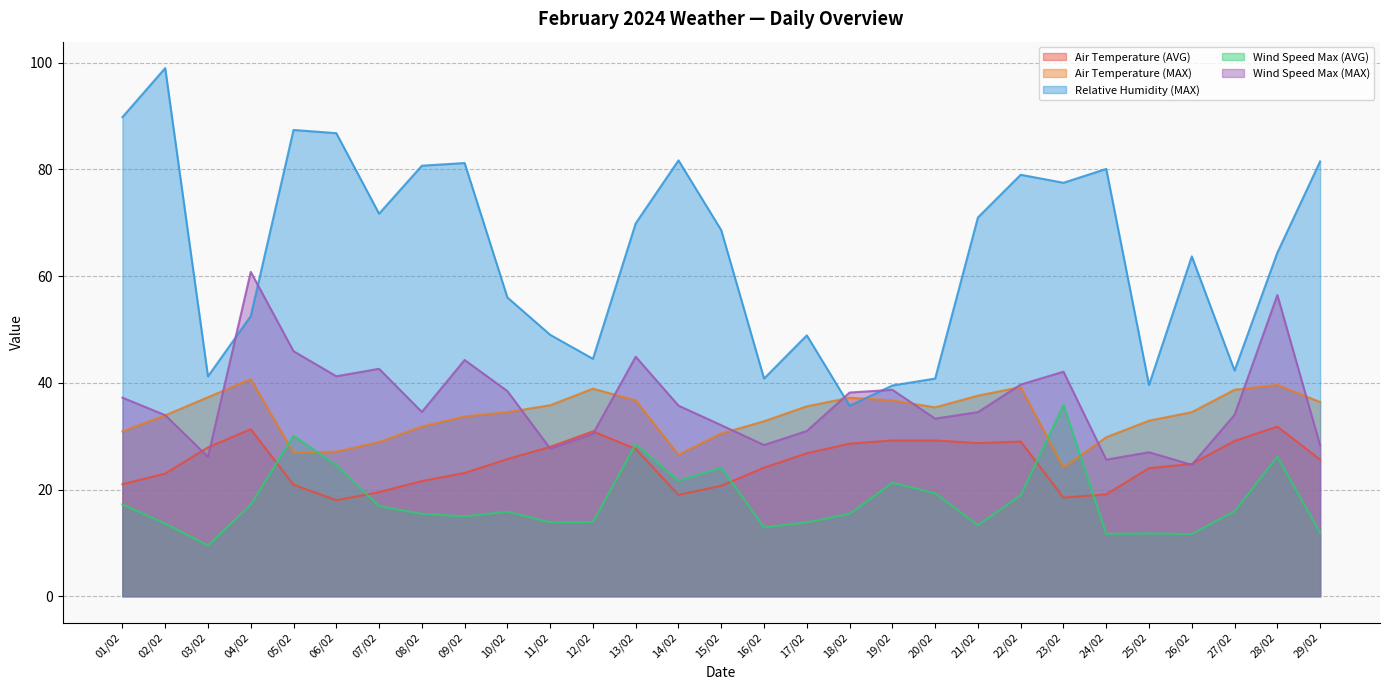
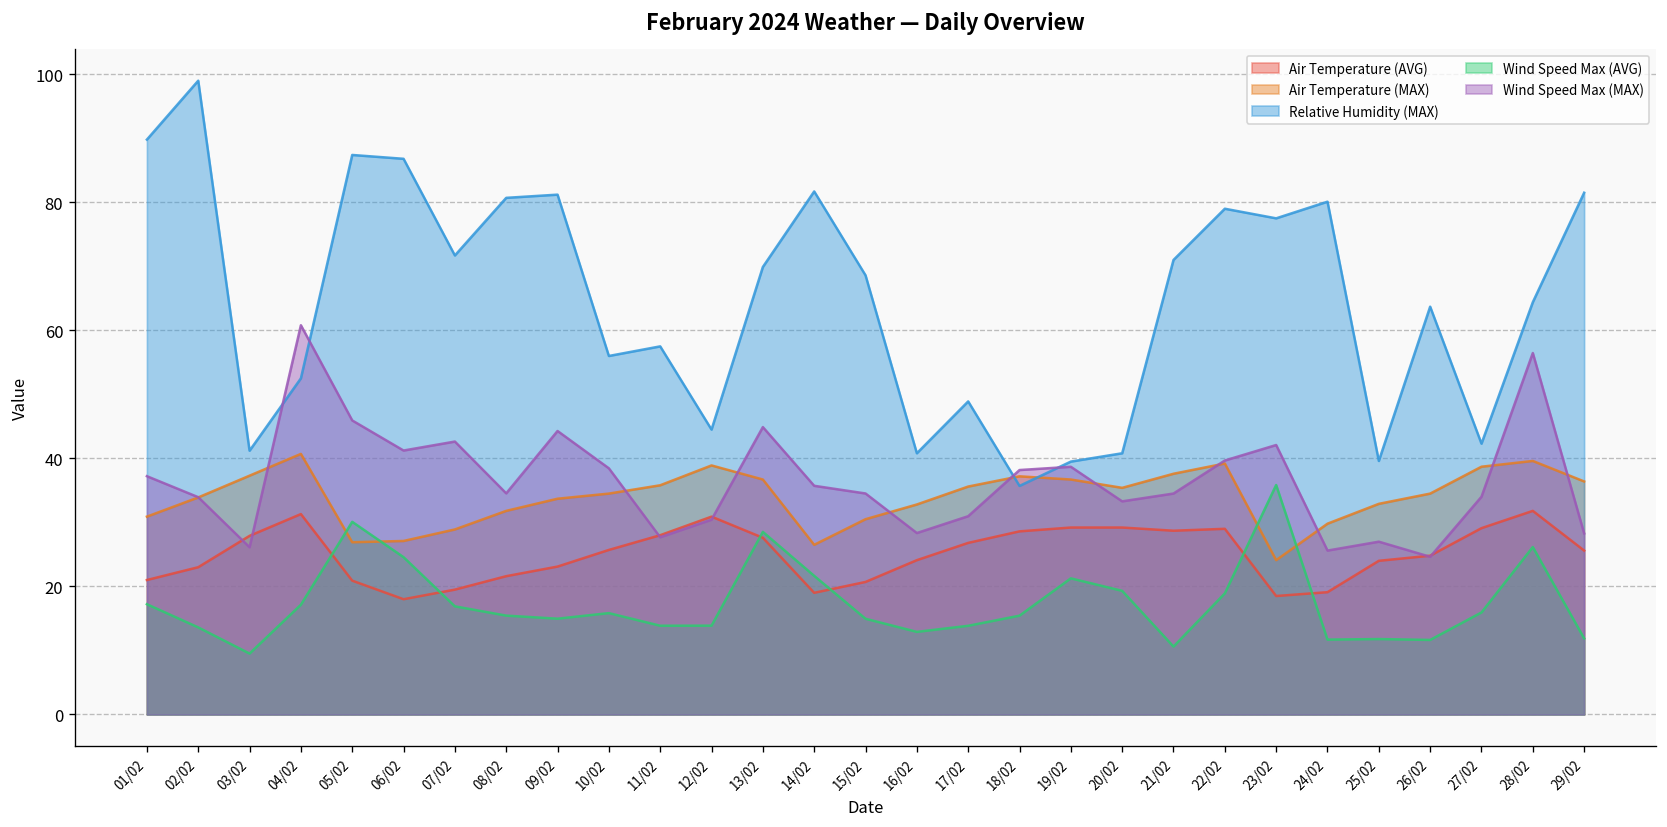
  {
    "Relative Humidity (MAX)": {
      "01/02": 90,
      "02/02": 99,
      "03/02": 41,
      "04/02": 53,
      "05/02": 87,
      "06/02": 87,
      "07/02": 72,
      "08/02": 81,
      "09/02": 81,
      "10/02": 56,
-     "11/02": 49,
+     "11/02": 58,
      "12/02": 45,
      "13/02": 70,
      "14/02": 82,
      "15/02": 69,
      "16/02": 41,
      "17/02": 49,
      "18/02": 36,
      "19/02": 40,
      "20/02": 41,
      "21/02": 71,
      "22/02": 79,
      "23/02": 78,
      "24/02": 80,
      "25/02": 40,
      "26/02": 64,
      "27/02": 42,
      "28/02": 64,
      "29/02": 82
    },
    "Wind Speed Max (AVG)": {
      "01/02": 17,
      "02/02": 14,
      "03/02": 10,
      "04/02": 17,
      "05/02": 30,
      "06/02": 25,
      "07/02": 17,
      "08/02": 15,
      "09/02": 15,
      "10/02": 16,
      "11/02": 14,
      "12/02": 14,
      "13/02": 29,
      "14/02": 22,
-     "15/02": 24,
+     "15/02": 15,
      "16/02": 13,
      "17/02": 14,
      "18/02": 15,
      "19/02": 21,
      "20/02": 19,
-     "21/02": 13,
+     "21/02": 11,
      "22/02": 19,
      "23/02": 36,
      "24/02": 12,
      "25/02": 12,
      "26/02": 12,
      "27/02": 16,
      "28/02": 26,
      "29/02": 12
    },
    "Wind Speed Max (MAX)": {
      "01/02": 37,
      "03/02": 26,
      "04/02": 61,
      "05/02": 46,
      "06/02": 41,
      "07/02": 43,
      "08/02": 35,
      "09/02": 44,
      "10/02": 38,
      "13/02": 45,
      "14/02": 36,
-     "15/02": 32,
+     "15/02": 35,
      "16/02": 28,
      "17/02": 31,
      "18/02": 38,
      "19/02": 39,
      "20/02": 33,
      "21/02": 35,
      "23/02": 42,
      "24/02": 26,
      "25/02": 27,
      "27/02": 34,
      "28/02": 56,
      "29/02": 28
    }
  }
